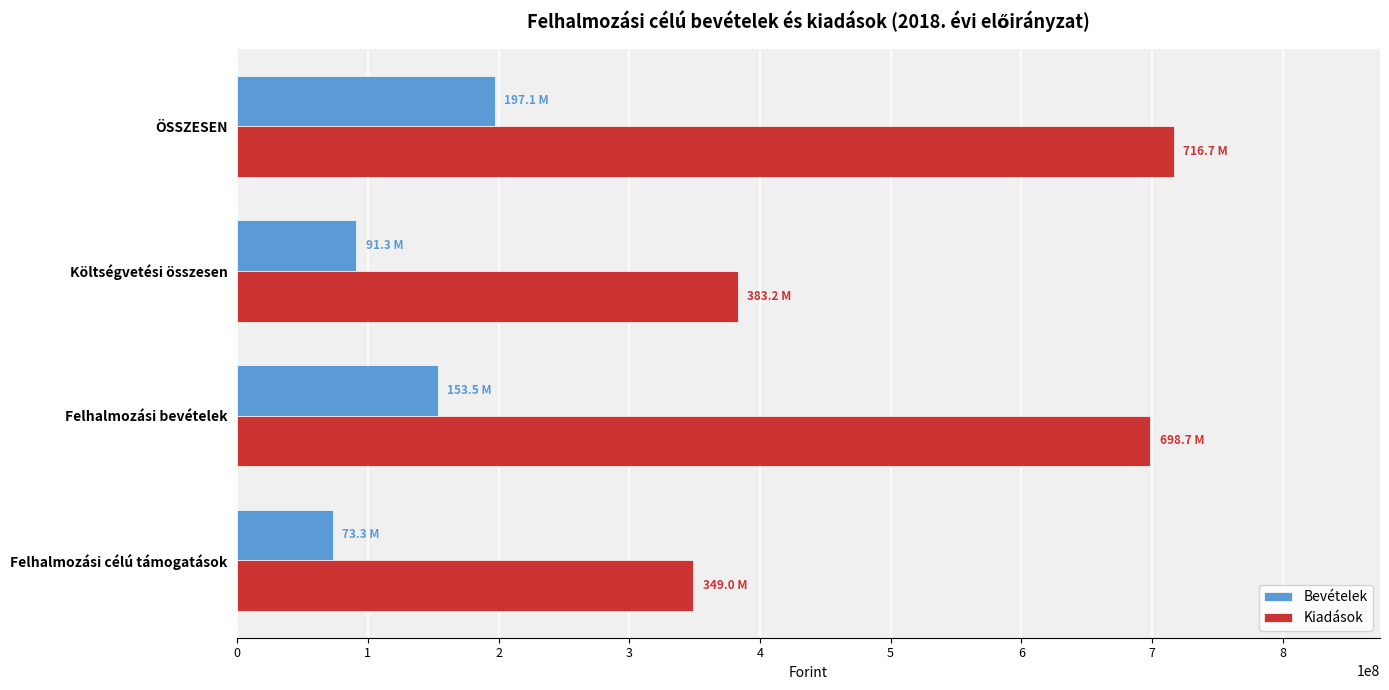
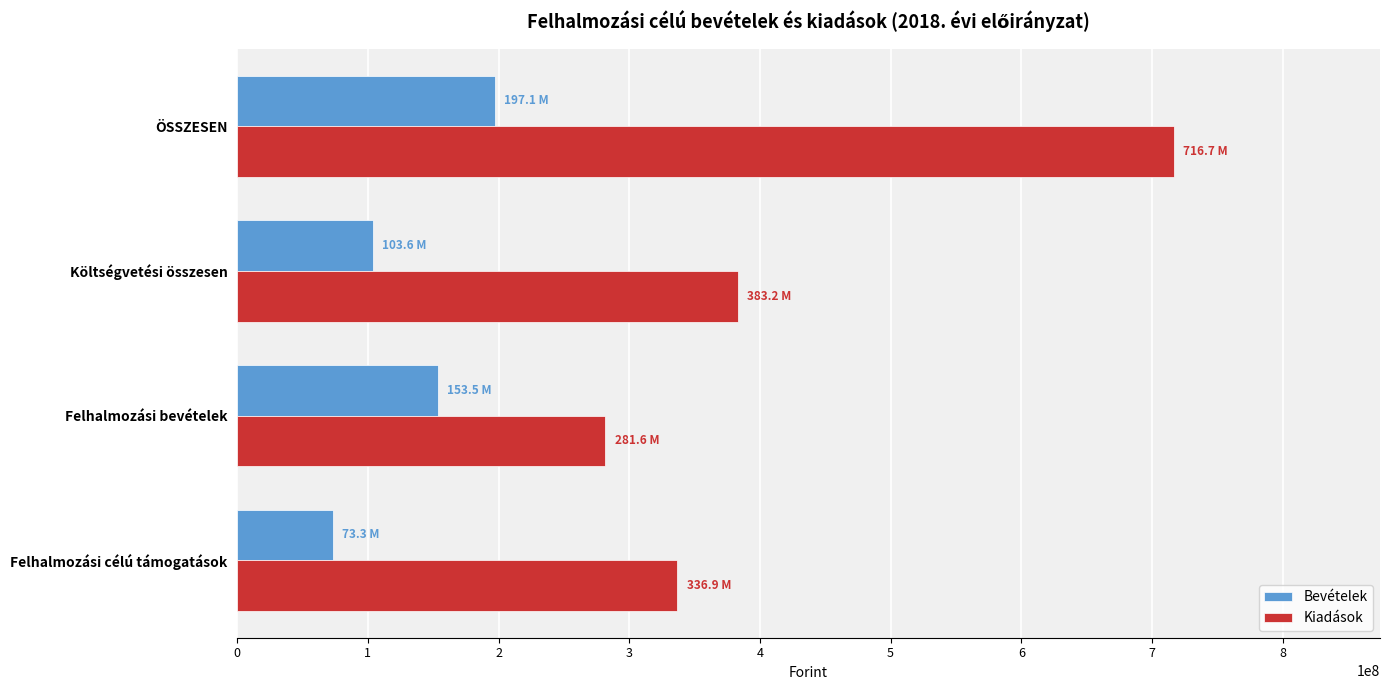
  {
    "Bevételek": {
-     "Költségvetési összesen": 91.3
+     "Költségvetési összesen": 103.6
    },
    "Kiadások": {
-     "Felhalmozási bevételek": 698.7,
-     "Felhalmozási célú támogatások": 349.0
+     "Felhalmozási bevételek": 281.6,
+     "Felhalmozási célú támogatások": 336.9
    }
  }
